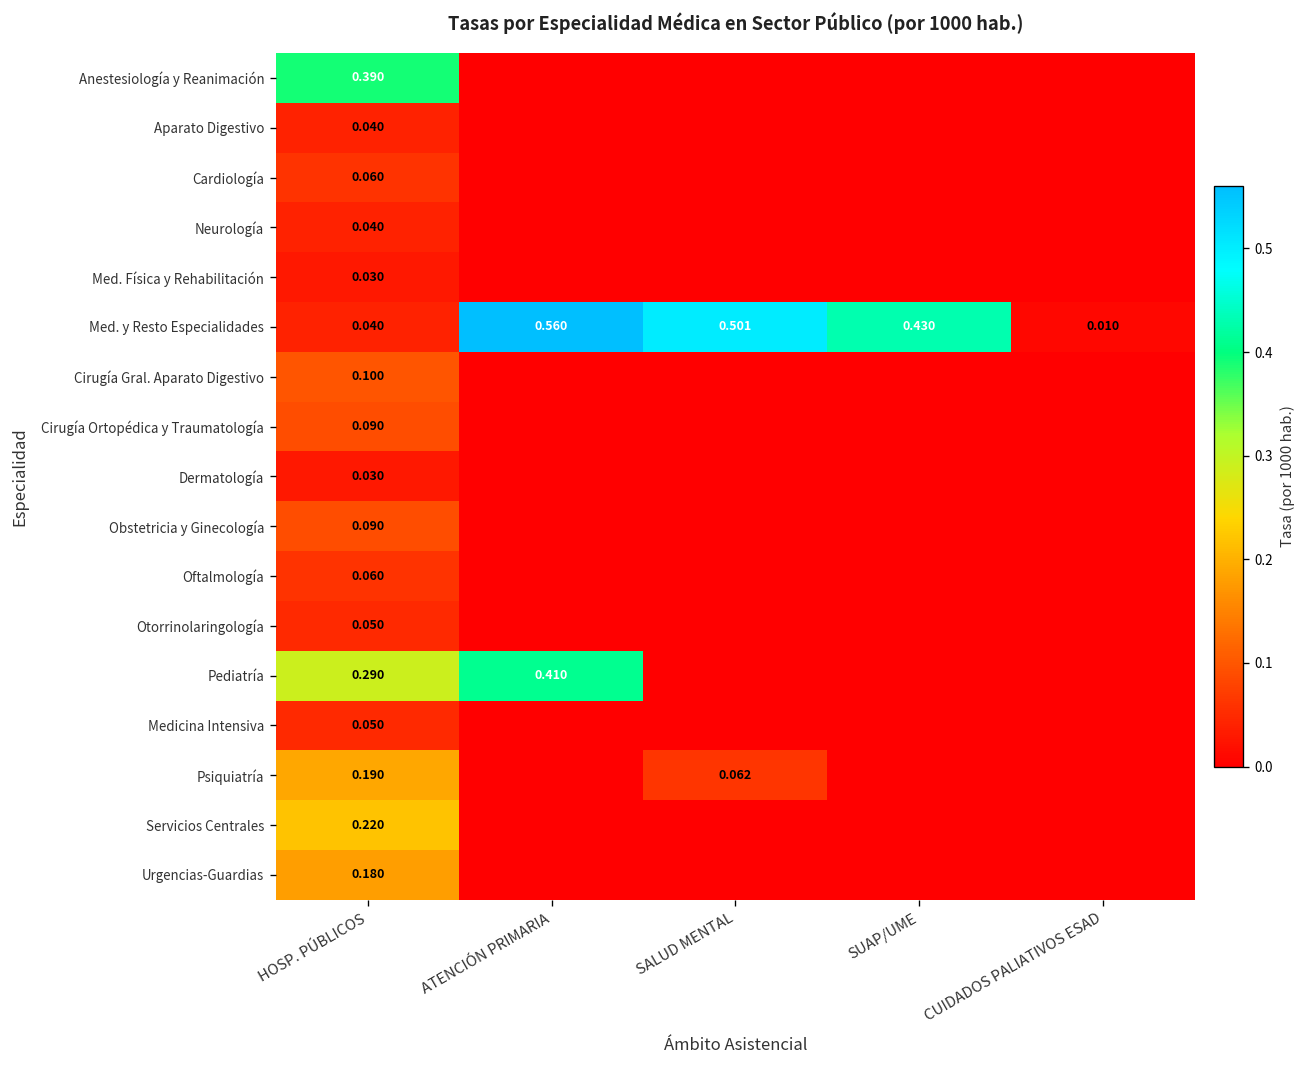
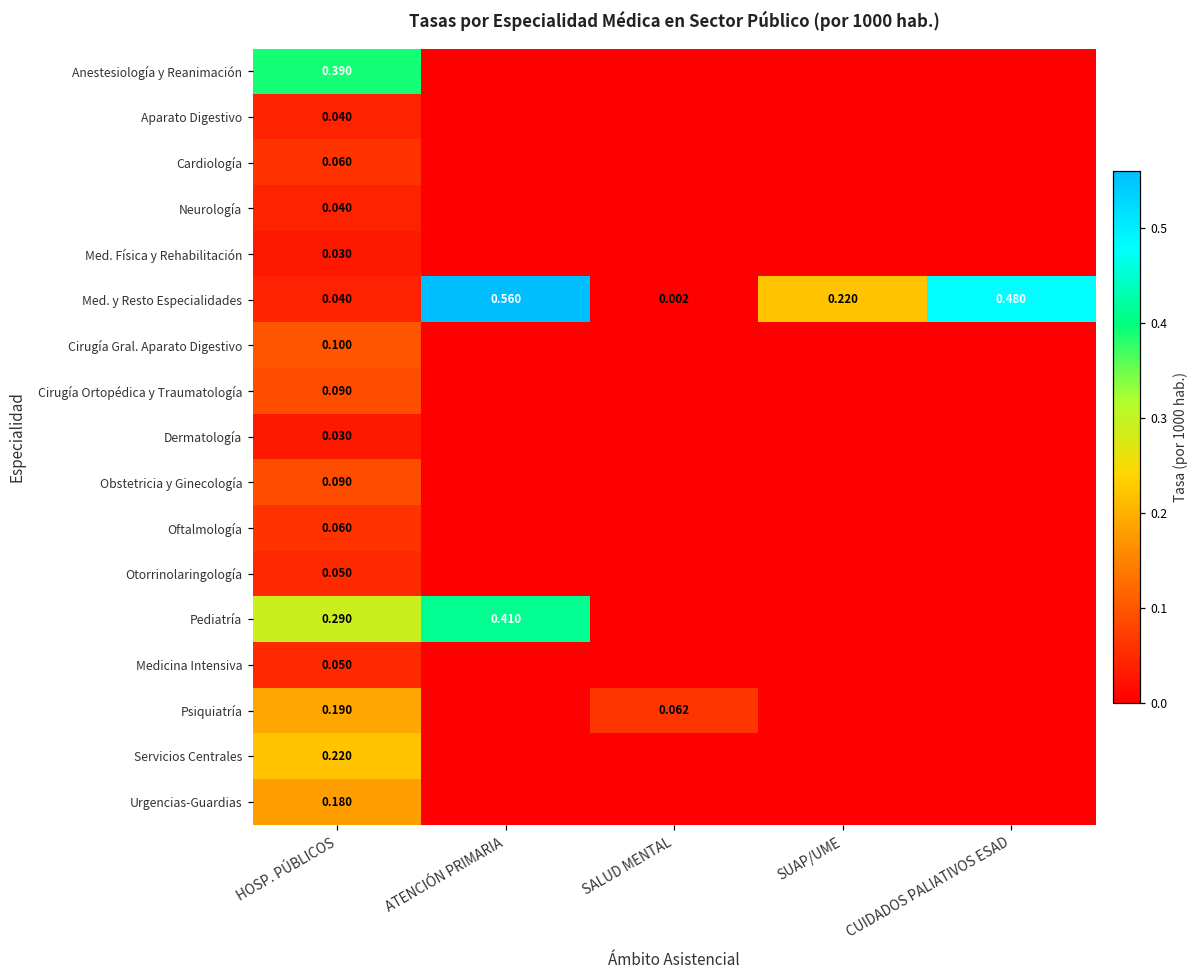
  {
    "Anestesiología y Reanimación": {
      "HOSP. PÚBLICOS": 0.390
    },
    "Aparato Digestivo": {
      "HOSP. PÚBLICOS": 0.040
    },
    "Cardiología": {
      "HOSP. PÚBLICOS": 0.060
    },
    "Neurología": {
      "HOSP. PÚBLICOS": 0.040
    },
    "Med. Física y Rehabilitación": {
      "HOSP. PÚBLICOS": 0.030
    },
    "Med. y Resto Especialidades": {
      "HOSP. PÚBLICOS": 0.040,
      "ATENCIÓN PRIMARIA": 0.560,
-     "SALUD MENTAL": 0.501,
-     "SUAP/UME": 0.430,
-     "CUIDADOS PALIATIVOS ESAD": 0.010
+     "SALUD MENTAL": 0.002,
+     "SUAP/UME": 0.220,
+     "CUIDADOS PALIATIVOS ESAD": 0.480
    },
    "Cirugía Gral. Aparato Digestivo": {
      "HOSP. PÚBLICOS": 0.100
    },
    "Cirugía Ortopédica y Traumatología": {
      "HOSP. PÚBLICOS": 0.090
    },
    "Dermatología": {
      "HOSP. PÚBLICOS": 0.030
    },
    "Obstetricia y Ginecología": {
      "HOSP. PÚBLICOS": 0.090
    },
    "Oftalmología": {
      "HOSP. PÚBLICOS": 0.060
    },
    "Otorrinolaringología": {
      "HOSP. PÚBLICOS": 0.050
    },
    "Pediatría": {
      "HOSP. PÚBLICOS": 0.290,
      "ATENCIÓN PRIMARIA": 0.410
    },
    "Medicina Intensiva": {
      "HOSP. PÚBLICOS": 0.050
    },
    "Psiquiatría": {
      "HOSP. PÚBLICOS": 0.190,
      "SALUD MENTAL": 0.062
    },
    "Servicios Centrales": {
      "HOSP. PÚBLICOS": 0.220
    },
    "Urgencias-Guardias": {
      "HOSP. PÚBLICOS": 0.180
    }
  }
